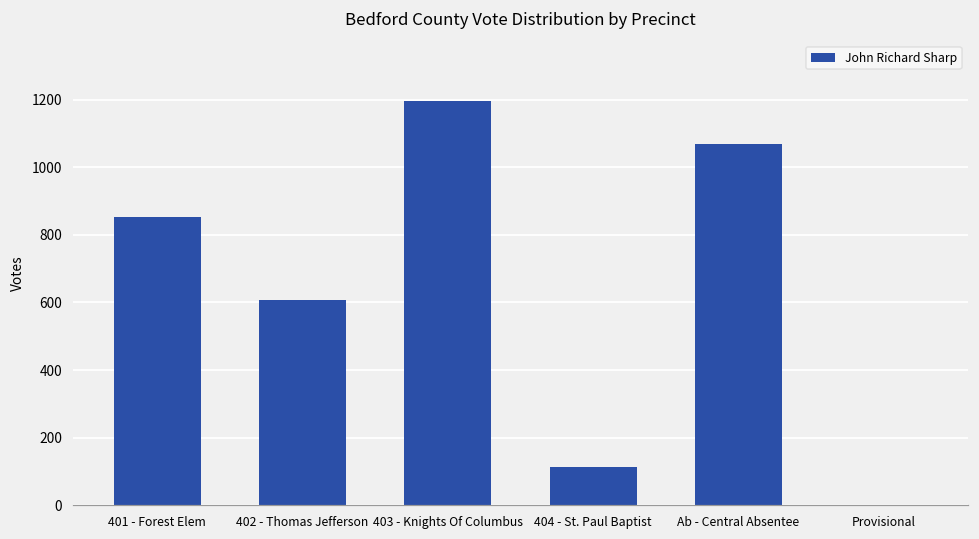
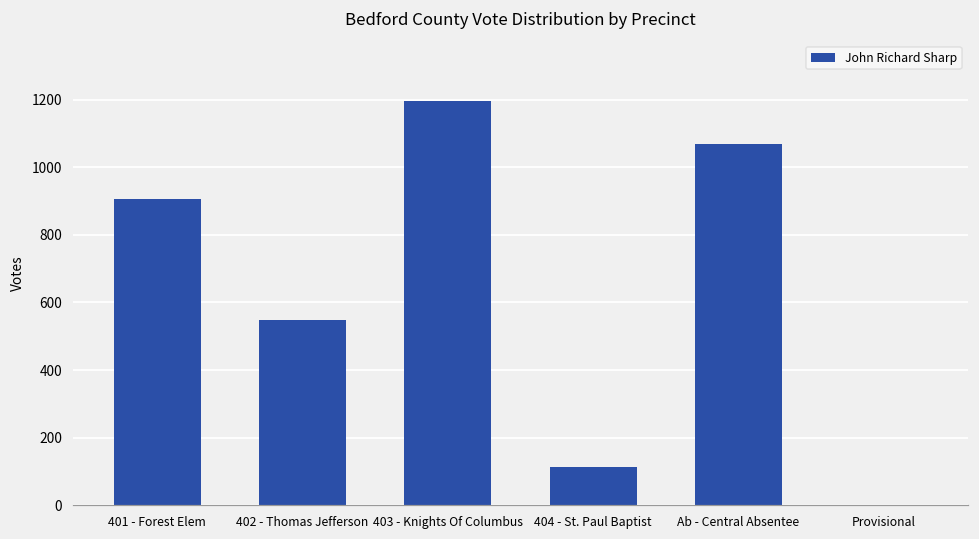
  {
-   "401 - Forest Elem": 850,
-   "402 - Thomas Jefferson": 610,
+   "401 - Forest Elem": 910,
+   "402 - Thomas Jefferson": 550,
    "403 - Knights Of Columbus": 1200,
    "404 - St. Paul Baptist": 110,
    "Ab - Central Absentee": 1070,
    "Provisional": 0
  }
